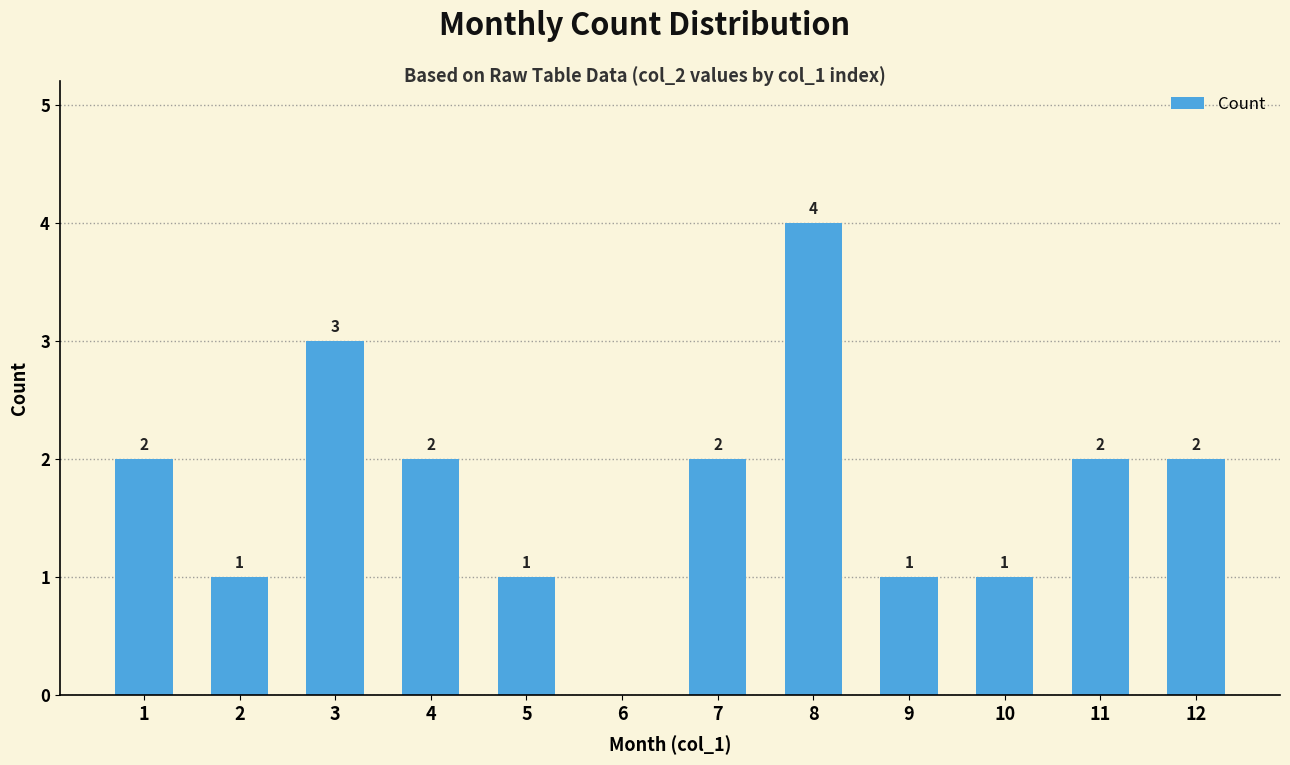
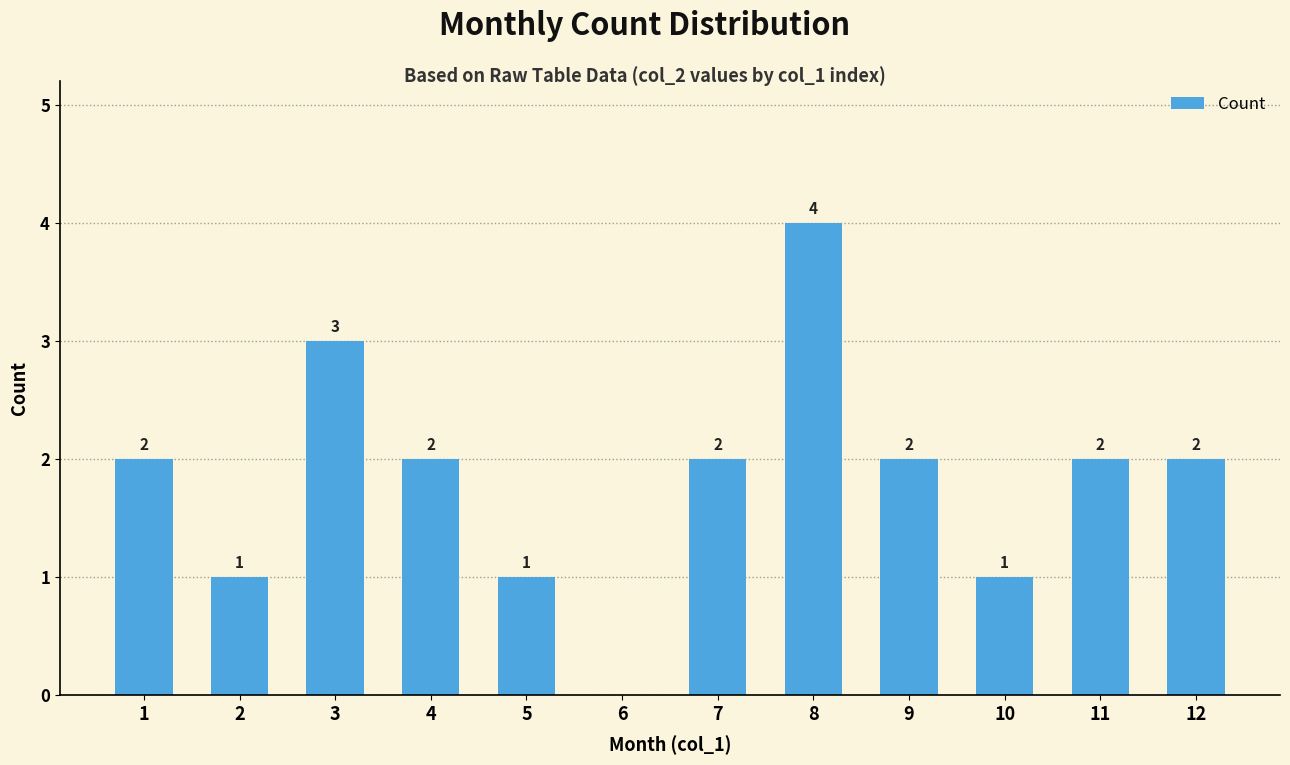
  {
    "1": 2,
    "2": 1,
    "3": 3,
    "4": 2,
    "5": 1,
    "7": 2,
    "8": 4,
-   "9": 1,
+   "9": 2,
    "10": 1,
    "11": 2,
    "12": 2
  }
